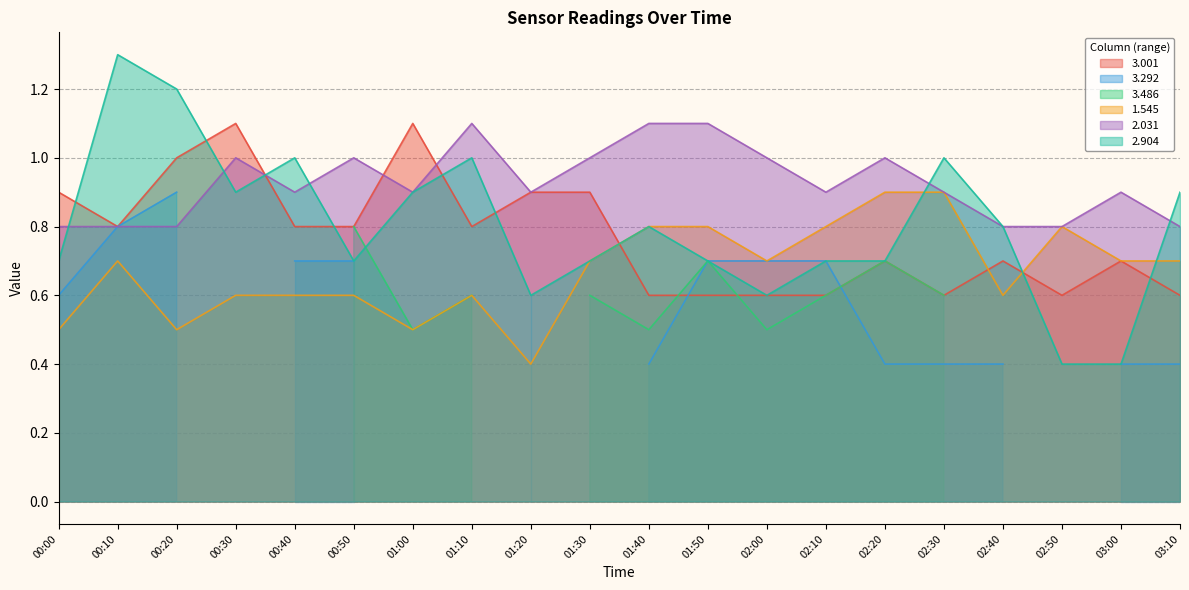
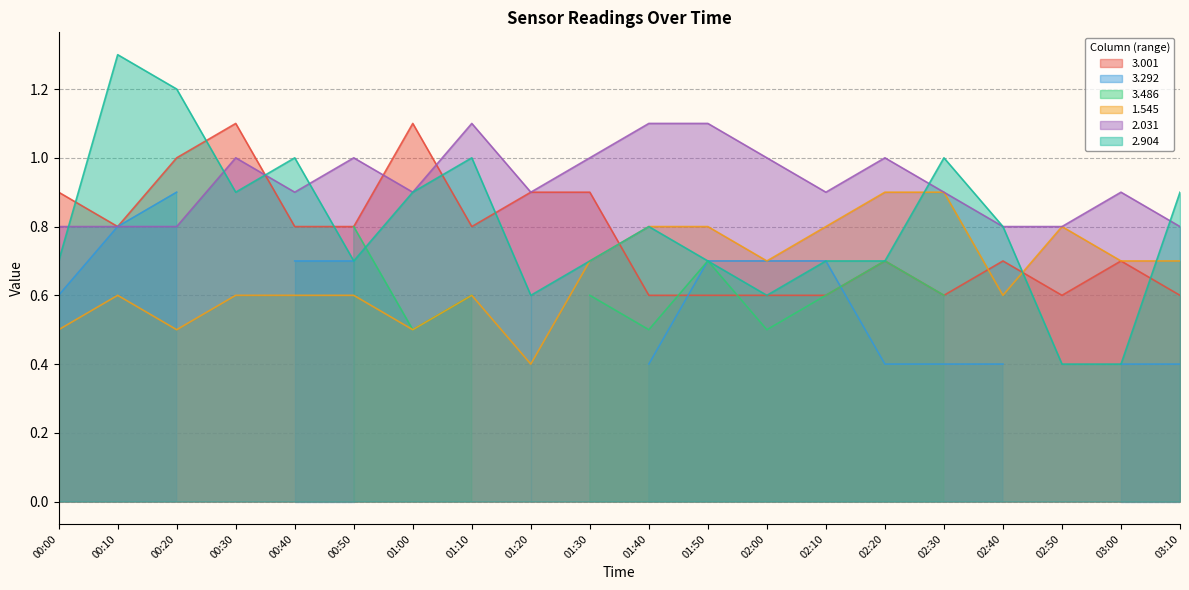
  {
    "3.001": {
      "00:00": 0.9,
      "00:20": 1.0,
      "00:30": 1.1,
      "00:40": 0.8,
      "01:00": 1.1,
      "01:10": 0.8,
      "01:30": 0.9,
      "01:40": 0.6,
      "01:50": 0.6,
      "02:40": 0.7,
      "02:50": 0.6,
      "03:10": 0.6
    },
    "1.545": {
      "00:00": 0.5,
-     "00:10": 0.7,
+     "00:10": 0.6,
      "00:20": 0.5,
      "00:30": 0.6,
      "00:40": 0.6,
      "00:50": 0.6,
      "01:20": 0.4,
      "01:50": 0.8,
      "02:10": 0.8,
      "02:20": 0.9,
      "02:40": 0.6,
      "03:10": 0.7
    },
    "2.031": {
      "00:20": 0.8,
      "00:30": 1.0,
      "00:40": 0.9,
      "00:50": 1.0,
      "01:10": 1.1,
      "01:30": 1.0,
      "01:40": 1.1,
      "01:50": 1.1,
      "02:00": 1.0,
      "02:10": 0.9,
      "02:20": 1.0,
      "03:00": 0.9,
      "03:10": 0.8
    }
  }
